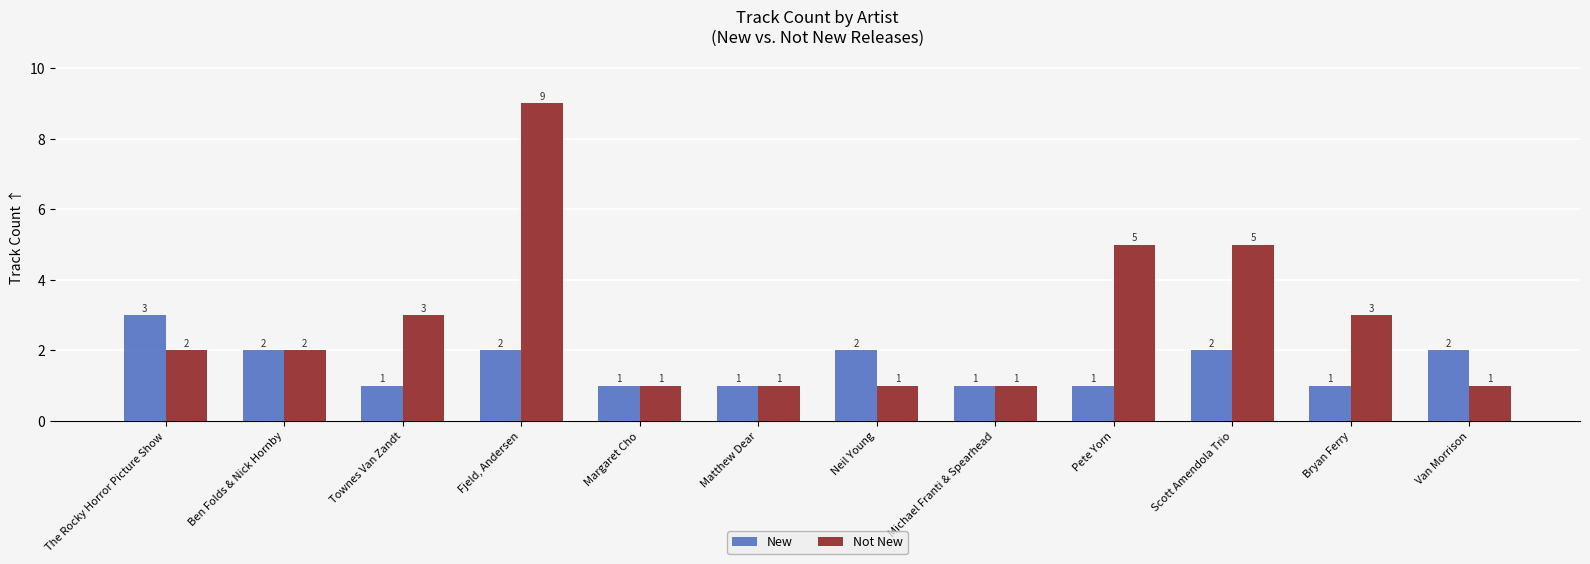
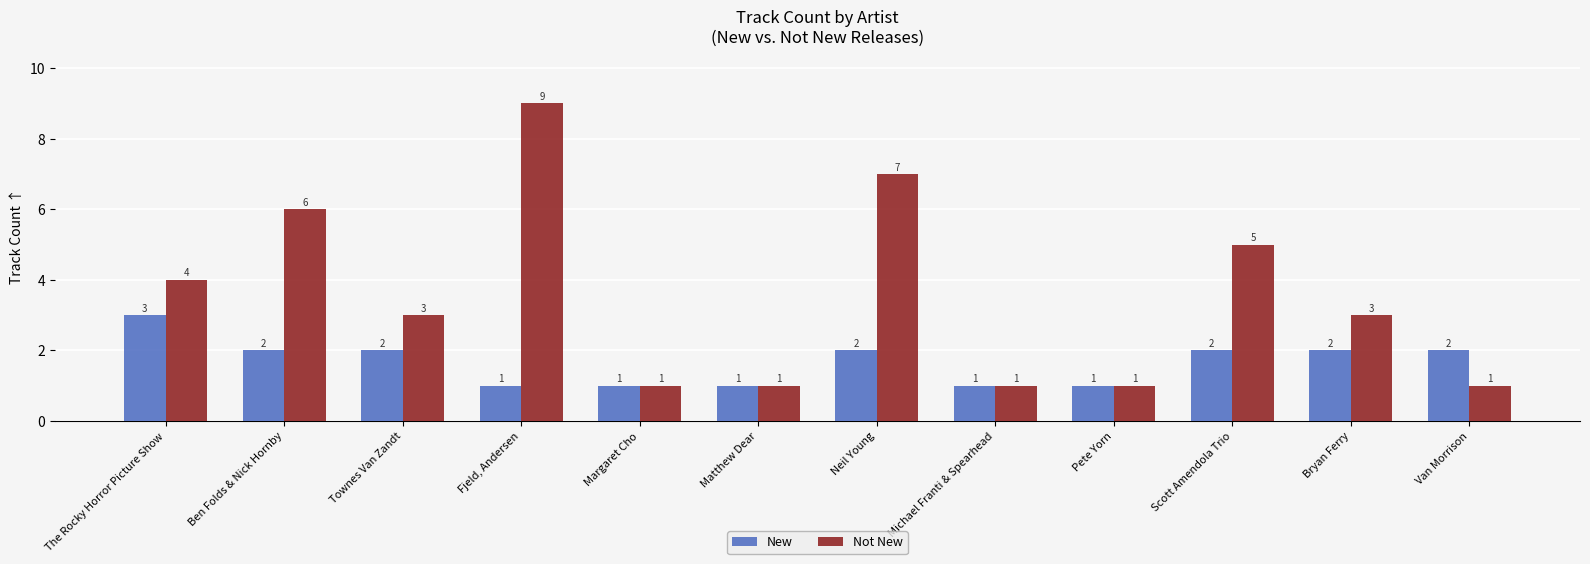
  {
    "New": {
      "The Rocky Horror Picture Show": 3,
      "Ben Folds & Nick Hornby": 2,
-     "Townes Van Zandt": 1,
-     "Fjeld, Andersen": 2,
+     "Townes Van Zandt": 2,
+     "Fjeld, Andersen": 1,
      "Margaret Cho": 1,
      "Matthew Dear": 1,
      "Neil Young": 2,
      "Michael Franti & Spearhead": 1,
      "Pete Yorn": 1,
      "Scott Amendola Trio": 2,
-     "Bryan Ferry": 1,
+     "Bryan Ferry": 2,
      "Van Morrison": 2
    },
    "Not New": {
-     "The Rocky Horror Picture Show": 2,
-     "Ben Folds & Nick Hornby": 2,
+     "The Rocky Horror Picture Show": 4,
+     "Ben Folds & Nick Hornby": 6,
      "Townes Van Zandt": 3,
      "Fjeld, Andersen": 9,
      "Margaret Cho": 1,
      "Matthew Dear": 1,
-     "Neil Young": 1,
+     "Neil Young": 7,
      "Michael Franti & Spearhead": 1,
-     "Pete Yorn": 5,
+     "Pete Yorn": 1,
      "Scott Amendola Trio": 5,
      "Bryan Ferry": 3,
      "Van Morrison": 1
    }
  }
